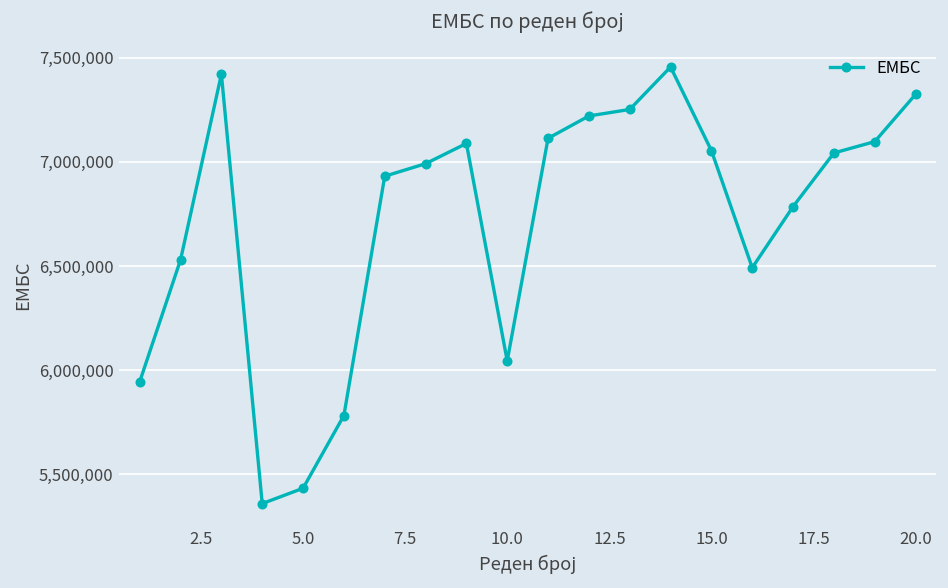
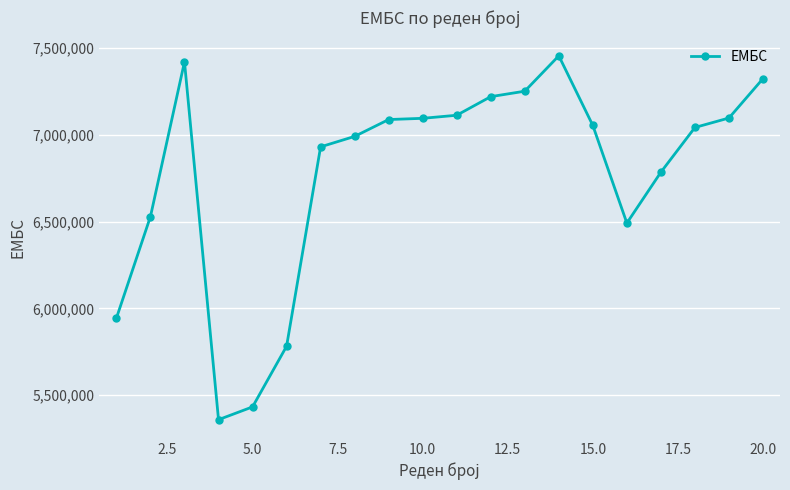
  {
    "5.0": "5,430,000",
-   "10.0": "6,040,000",
+   "10.0": "7,100,000",
    "15.0": "7,050,000",
    "20.0": "7,320,000"
  }
